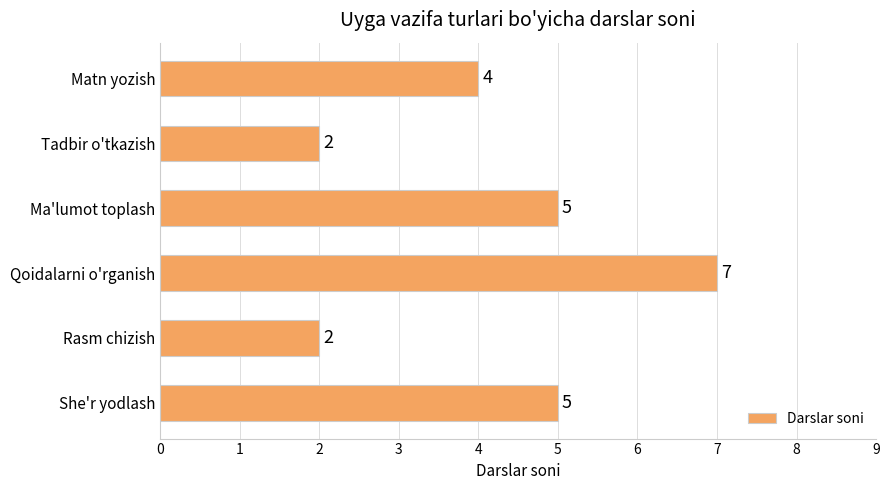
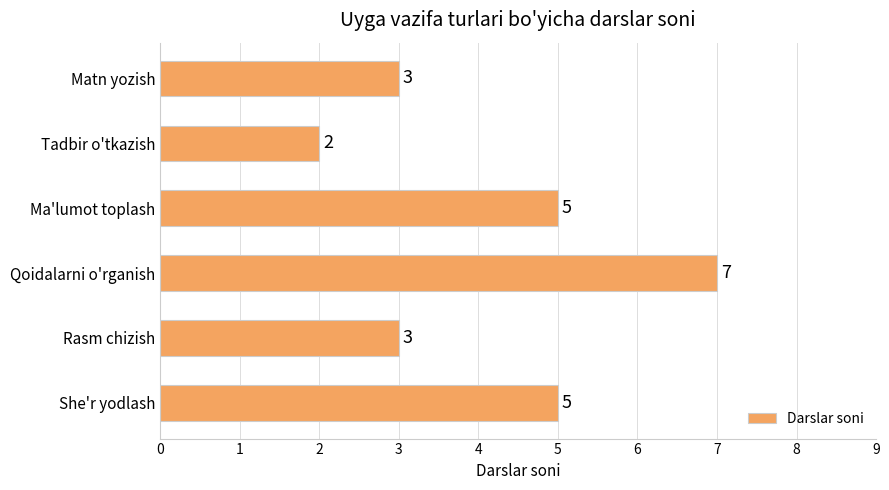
  {
-   "Matn yozish": 4,
+   "Matn yozish": 3,
    "Tadbir o'tkazish": 2,
    "Ma'lumot toplash": 5,
    "Qoidalarni o'rganish": 7,
-   "Rasm chizish": 2,
+   "Rasm chizish": 3,
    "She'r yodlash": 5
  }
